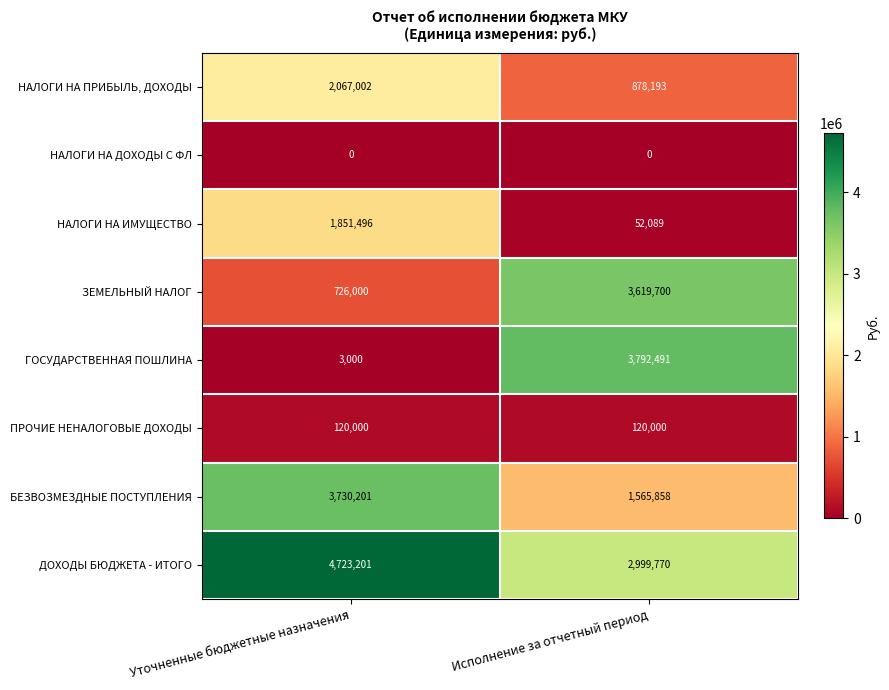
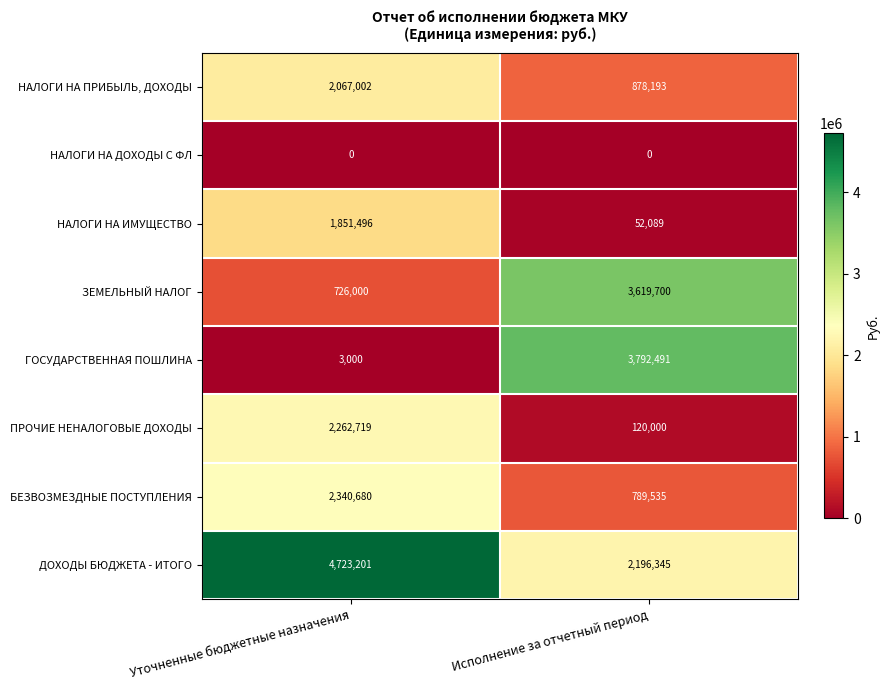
  {
    "НАЛОГИ НА ПРИБЫЛЬ, ДОХОДЫ": {
      "Уточненные бюджетные назначения": "2,067,002",
      "Исполнение за отчетный период": "878,193"
    },
    "НАЛОГИ НА ДОХОДЫ С ФЛ": {
      "Уточненные бюджетные назначения": "0",
      "Исполнение за отчетный период": "0"
    },
    "НАЛОГИ НА ИМУЩЕСТВО": {
      "Уточненные бюджетные назначения": "1,851,496",
      "Исполнение за отчетный период": "52,089"
    },
    "ЗЕМЕЛЬНЫЙ НАЛОГ": {
      "Уточненные бюджетные назначения": "726,000",
      "Исполнение за отчетный период": "3,619,700"
    },
    "ГОСУДАРСТВЕННАЯ ПОШЛИНА": {
      "Уточненные бюджетные назначения": "3,000",
      "Исполнение за отчетный период": "3,792,491"
    },
    "ПРОЧИЕ НЕНАЛОГОВЫЕ ДОХОДЫ": {
-     "Уточненные бюджетные назначения": "120,000",
+     "Уточненные бюджетные назначения": "2,262,719",
      "Исполнение за отчетный период": "120,000"
    },
    "БЕЗВОЗМЕЗДНЫЕ ПОСТУПЛЕНИЯ": {
-     "Уточненные бюджетные назначения": "3,730,201",
-     "Исполнение за отчетный период": "1,565,858"
+     "Уточненные бюджетные назначения": "2,340,680",
+     "Исполнение за отчетный период": "789,535"
    },
    "ДОХОДЫ БЮДЖЕТА - ИТОГО": {
      "Уточненные бюджетные назначения": "4,723,201",
-     "Исполнение за отчетный период": "2,999,770"
+     "Исполнение за отчетный период": "2,196,345"
    }
  }
